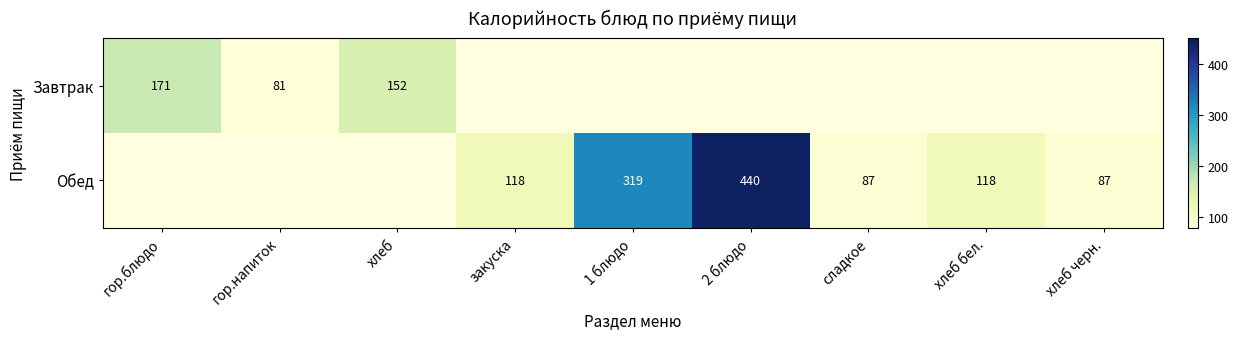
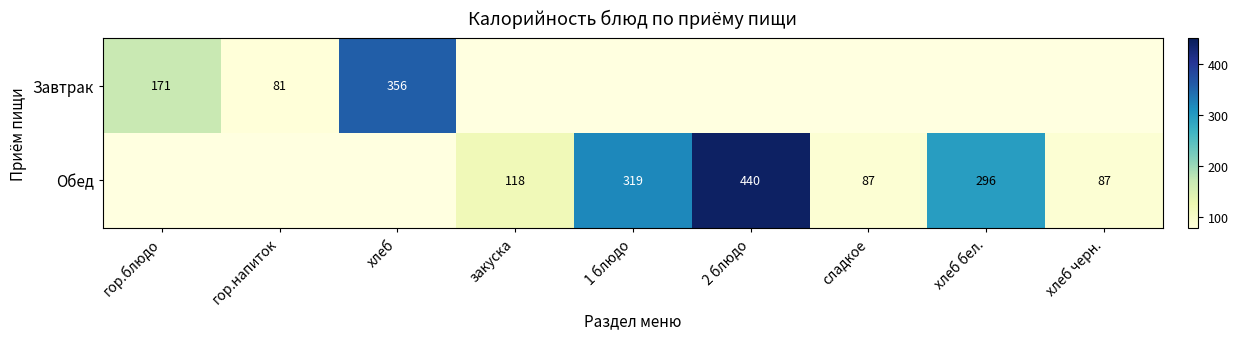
  {
    "Завтрак": {
      "гор.блюдо": 171,
      "гор.напиток": 81,
-     "хлеб": 152
+     "хлеб": 356
    },
    "Обед": {
      "закуска": 118,
      "1 блюдо": 319,
      "2 блюдо": 440,
      "сладкое": 87,
-     "хлеб бел.": 118,
+     "хлеб бел.": 296,
      "хлеб черн.": 87
    }
  }
